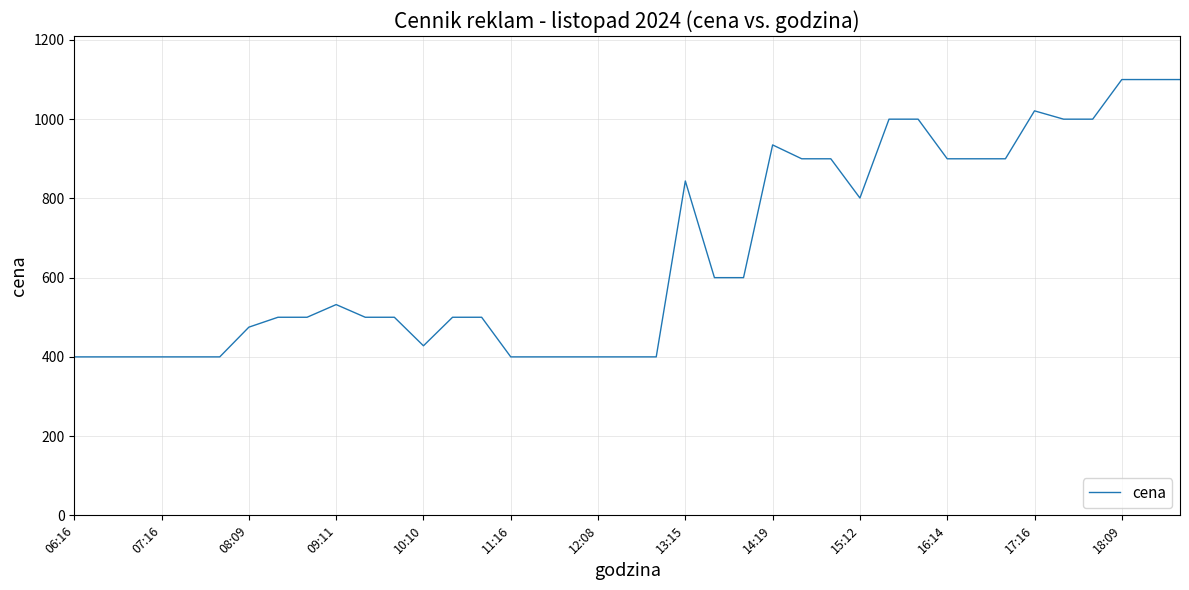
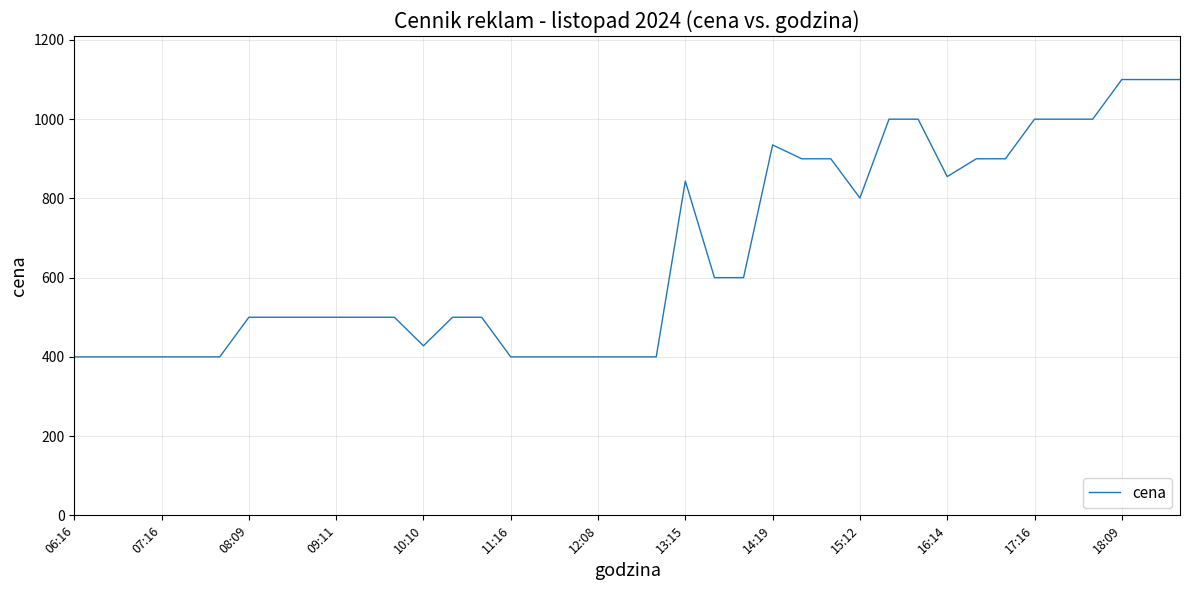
  {
    "06:16": 400,
    "07:16": 400,
-   "08:09": 480,
-   "09:11": 530,
+   "08:09": 500,
+   "09:11": 500,
    "10:10": 430,
    "11:16": 400,
    "12:08": 400,
    "13:15": 840,
    "14:19": 940,
    "15:12": 800,
-   "16:14": 900,
-   "17:16": 1020,
+   "16:14": 860,
+   "17:16": 1000,
    "18:09": 1100
  }
